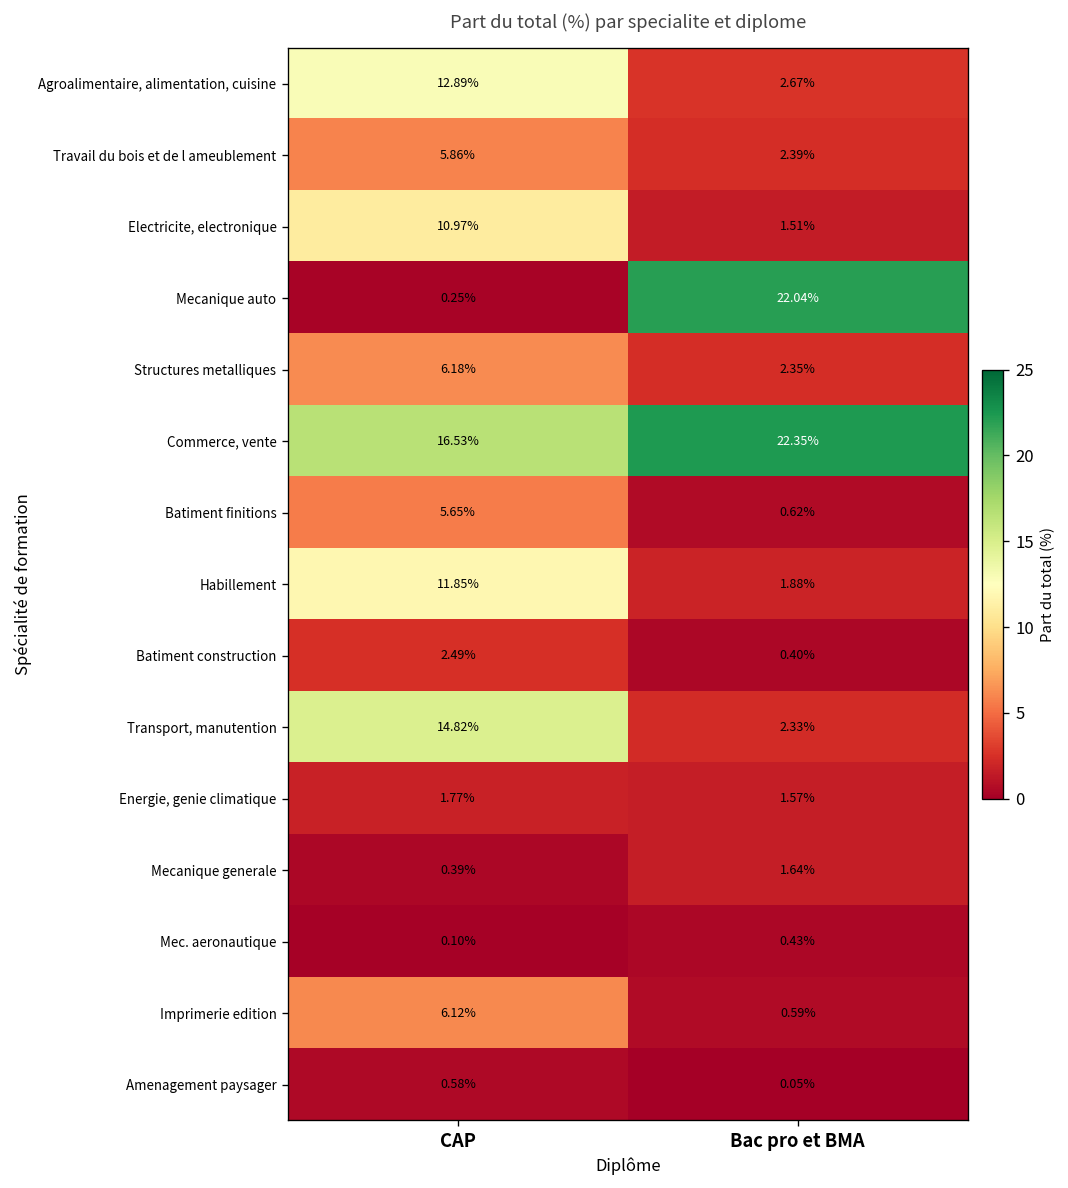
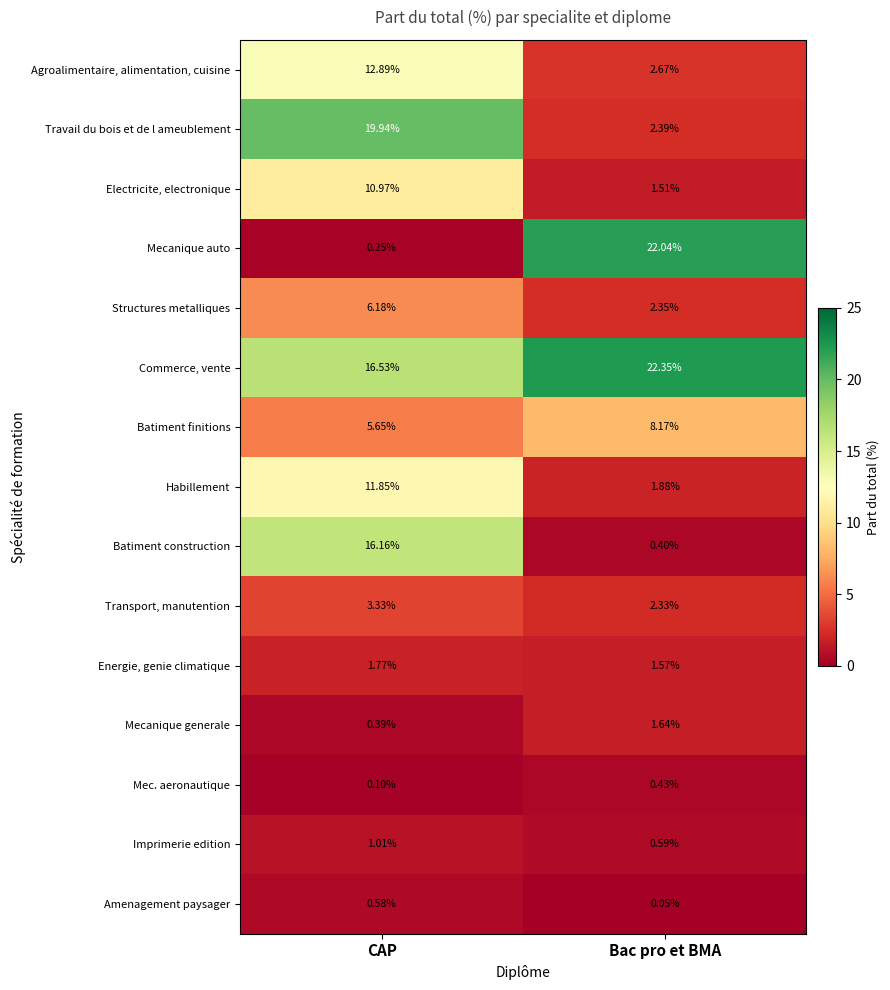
  {
    "Agroalimentaire, alimentation, cuisine": {
      "CAP": "12.89%",
      "Bac pro et BMA": "2.67%"
    },
    "Travail du bois et de l ameublement": {
-     "CAP": "5.86%",
+     "CAP": "19.94%",
      "Bac pro et BMA": "2.39%"
    },
    "Electricite, electronique": {
      "CAP": "10.97%",
      "Bac pro et BMA": "1.51%"
    },
    "Mecanique auto": {
      "CAP": "0.25%",
      "Bac pro et BMA": "22.04%"
    },
    "Structures metalliques": {
      "CAP": "6.18%",
      "Bac pro et BMA": "2.35%"
    },
    "Commerce, vente": {
      "CAP": "16.53%",
      "Bac pro et BMA": "22.35%"
    },
    "Batiment finitions": {
      "CAP": "5.65%",
-     "Bac pro et BMA": "0.62%"
+     "Bac pro et BMA": "8.17%"
    },
    "Habillement": {
      "CAP": "11.85%",
      "Bac pro et BMA": "1.88%"
    },
    "Batiment construction": {
-     "CAP": "2.49%",
+     "CAP": "16.16%",
      "Bac pro et BMA": "0.40%"
    },
    "Transport, manutention": {
-     "CAP": "14.82%",
+     "CAP": "3.33%",
      "Bac pro et BMA": "2.33%"
    },
    "Energie, genie climatique": {
      "CAP": "1.77%",
      "Bac pro et BMA": "1.57%"
    },
    "Mecanique generale": {
      "CAP": "0.39%",
      "Bac pro et BMA": "1.64%"
    },
    "Mec. aeronautique": {
      "CAP": "0.10%",
      "Bac pro et BMA": "0.43%"
    },
    "Imprimerie edition": {
-     "CAP": "6.12%",
+     "CAP": "1.01%",
      "Bac pro et BMA": "0.59%"
    },
    "Amenagement paysager": {
      "CAP": "0.58%",
      "Bac pro et BMA": "0.05%"
    }
  }
